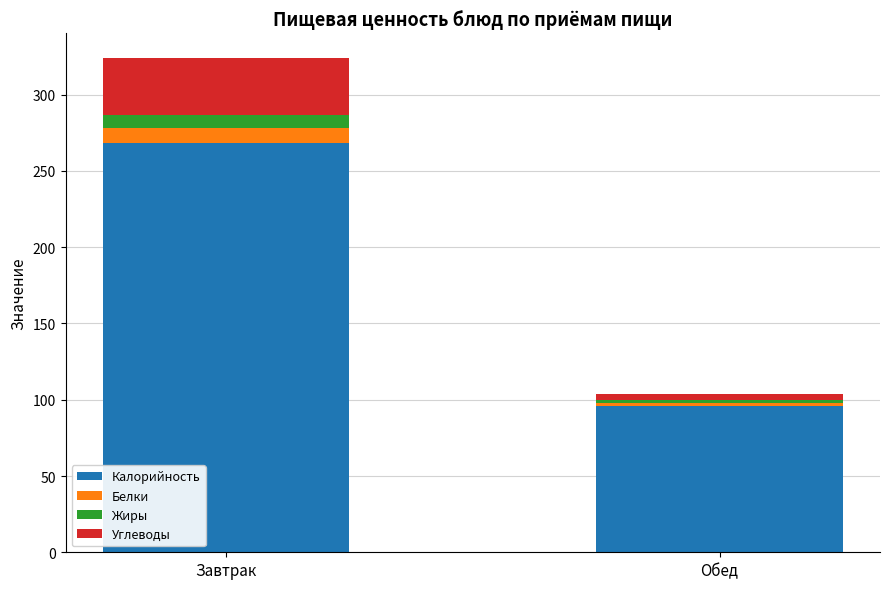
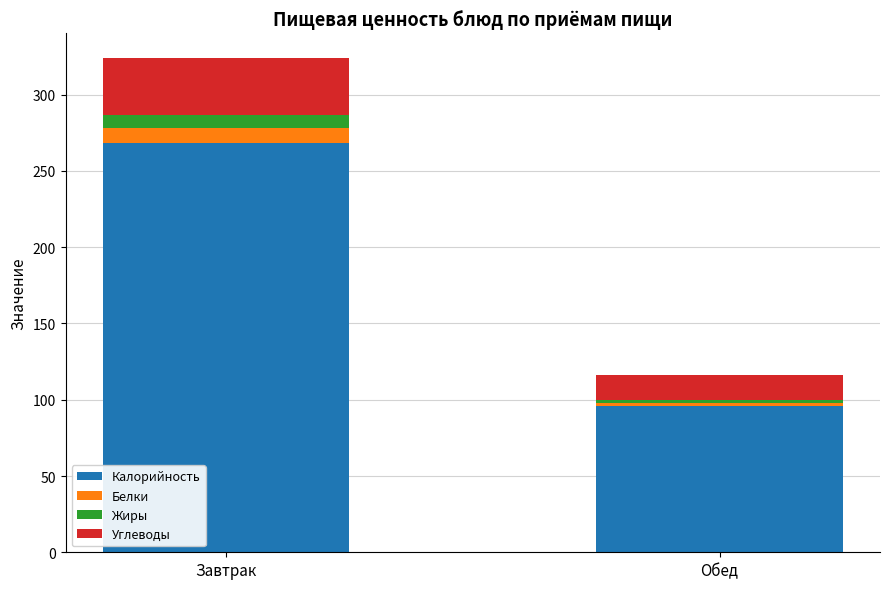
  {
    "Калорийность": {
      "Завтрак": 268,
      "Обед": 96
    },
    "Белки": {
      "Завтрак": 10,
      "Обед": 2
    },
    "Жиры": {
      "Завтрак": 9,
      "Обед": 2
    },
    "Углеводы": {
      "Завтрак": 38,
-     "Обед": 4
+     "Обед": 16
    }
  }
